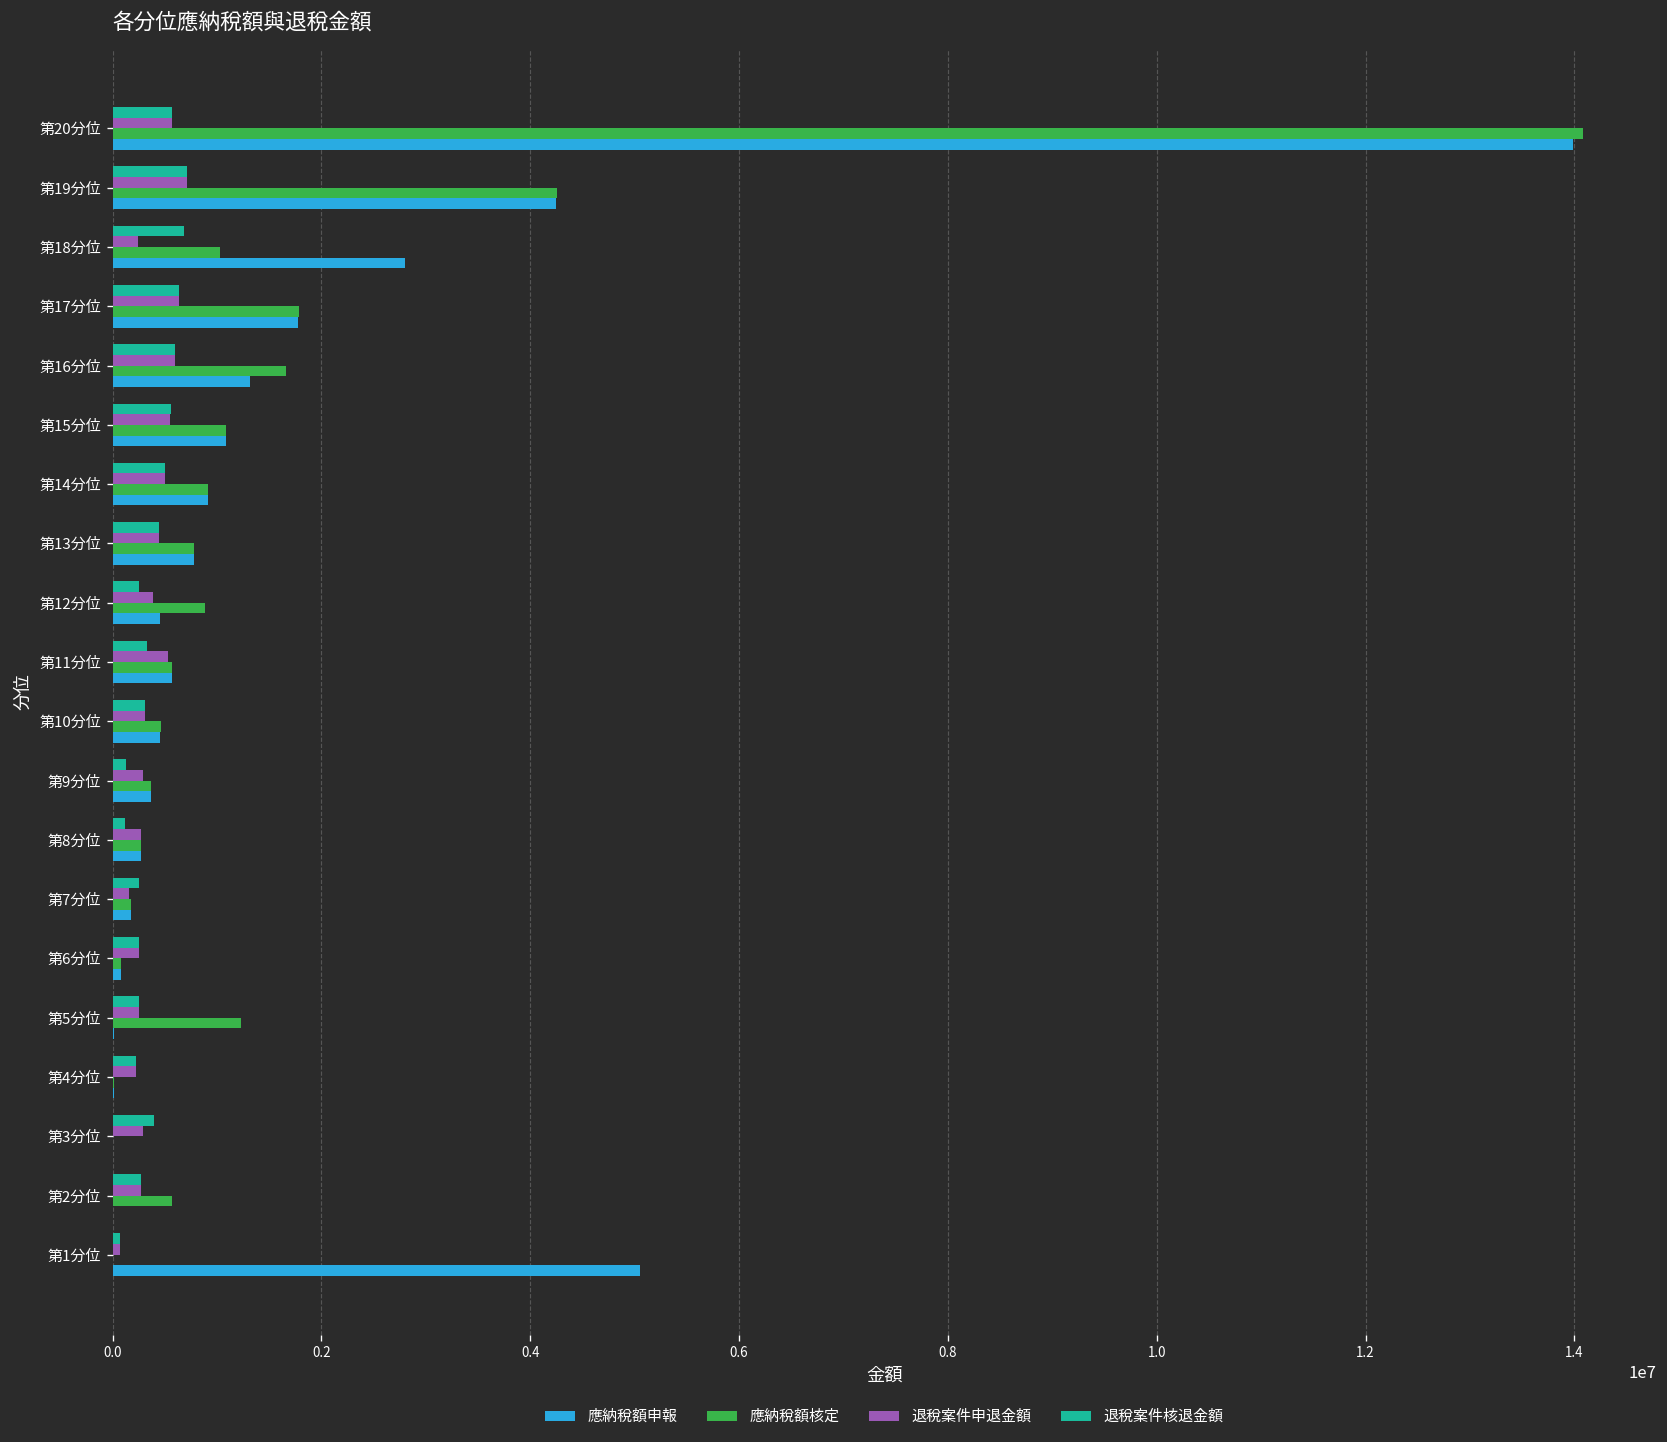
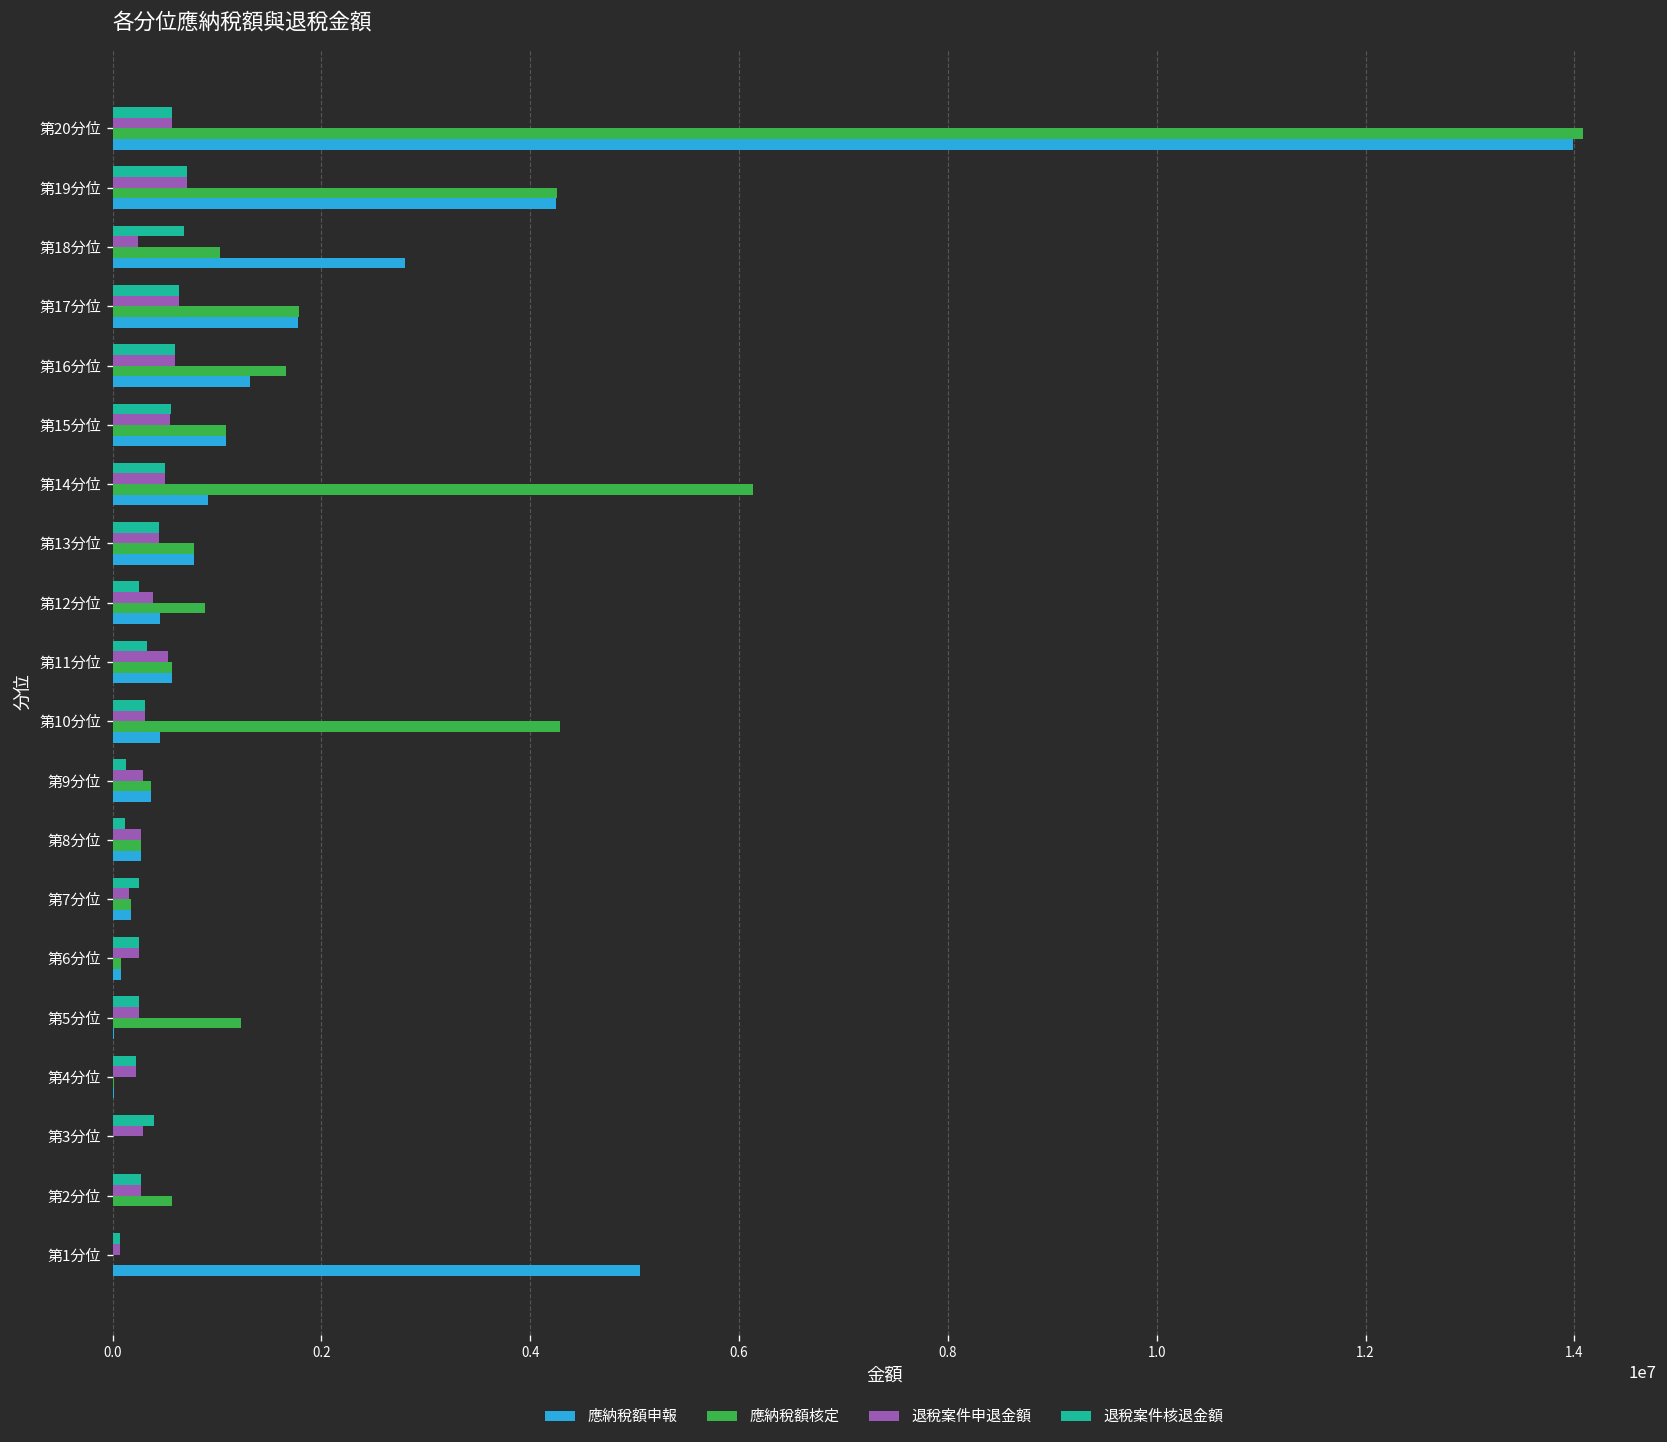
  {
    "應納稅額申報": {
      "第20分位": 14000000,
      "第19分位": 4200000,
      "第18分位": 2800000,
      "第17分位": 1800000,
      "第16分位": 1300000,
      "第15分位": 1100000,
      "第14分位": 900000,
      "第13分位": 800000,
      "第12分位": 500000,
      "第11分位": 600000,
      "第10分位": 500000,
      "第9分位": 400000,
      "第8分位": 300000,
      "第7分位": 200000,
      "第6分位": 100000,
      "第1分位": 5100000
    },
    "應納稅額核定": {
      "第20分位": 14100000,
      "第19分位": 4300000,
      "第18分位": 1000000,
      "第17分位": 1800000,
      "第16分位": 1700000,
      "第15分位": 1100000,
-     "第14分位": 900000,
+     "第14分位": 6100000,
      "第13分位": 800000,
      "第12分位": 900000,
      "第11分位": 600000,
-     "第10分位": 500000,
+     "第10分位": 4300000,
      "第9分位": 400000,
      "第8分位": 300000,
      "第7分位": 200000,
      "第6分位": 100000,
      "第5分位": 1200000,
      "第2分位": 600000,
      "第1分位": 0
    },
    "退稅案件申退金額": {
      "第20分位": 600000,
      "第19分位": 700000,
      "第18分位": 200000,
      "第17分位": 600000,
      "第16分位": 600000,
      "第15分位": 600000,
      "第14分位": 500000,
      "第13分位": 400000,
      "第12分位": 400000,
      "第11分位": 500000,
      "第10分位": 300000,
      "第9分位": 300000,
      "第8分位": 300000,
      "第7分位": 200000,
      "第6分位": 300000,
      "第5分位": 300000,
      "第4分位": 200000,
      "第3分位": 300000,
      "第2分位": 300000,
      "第1分位": 100000
    },
    "退稅案件核退金額": {
      "第20分位": 600000,
      "第19分位": 700000,
      "第18分位": 700000,
      "第17分位": 600000,
      "第16分位": 600000,
      "第15分位": 600000,
      "第14分位": 500000,
      "第13分位": 400000,
      "第12分位": 300000,
      "第11分位": 300000,
      "第10分位": 300000,
      "第9分位": 100000,
      "第8分位": 100000,
      "第7分位": 300000,
      "第6分位": 300000,
      "第5分位": 300000,
      "第4分位": 200000,
      "第3分位": 400000,
      "第2分位": 300000,
      "第1分位": 100000
    }
  }
